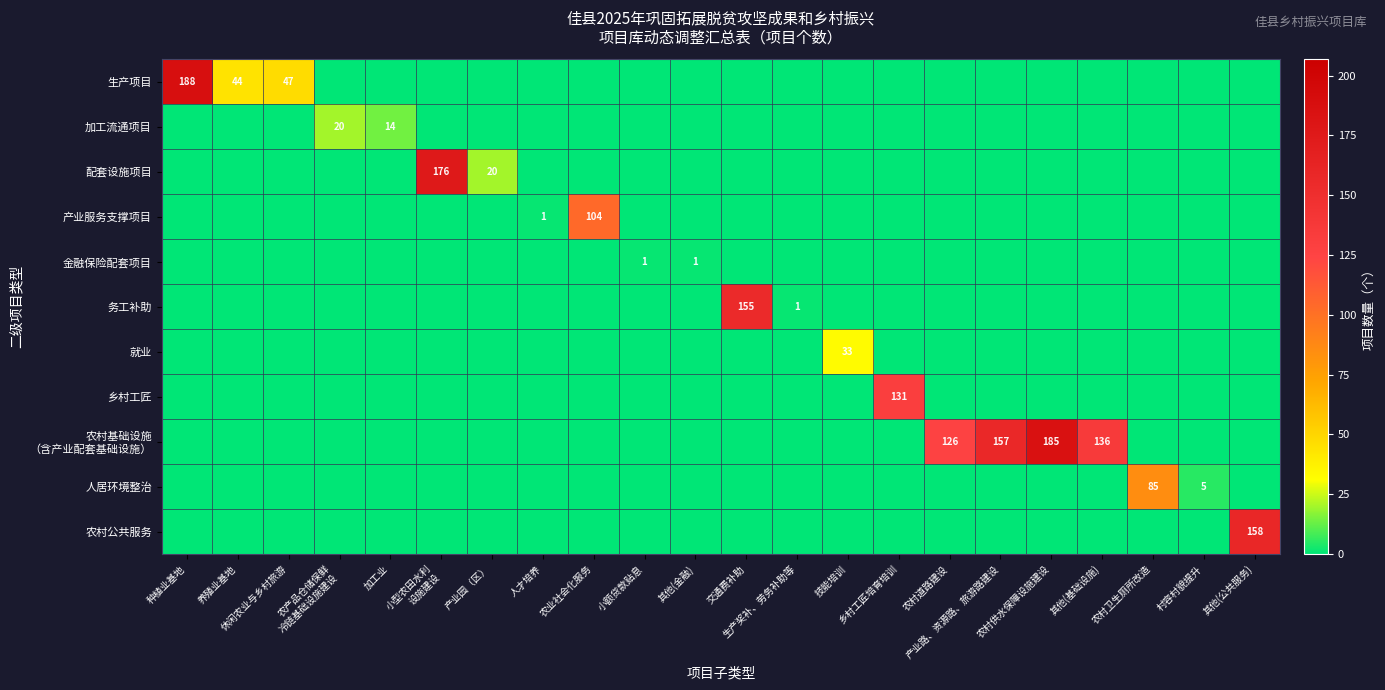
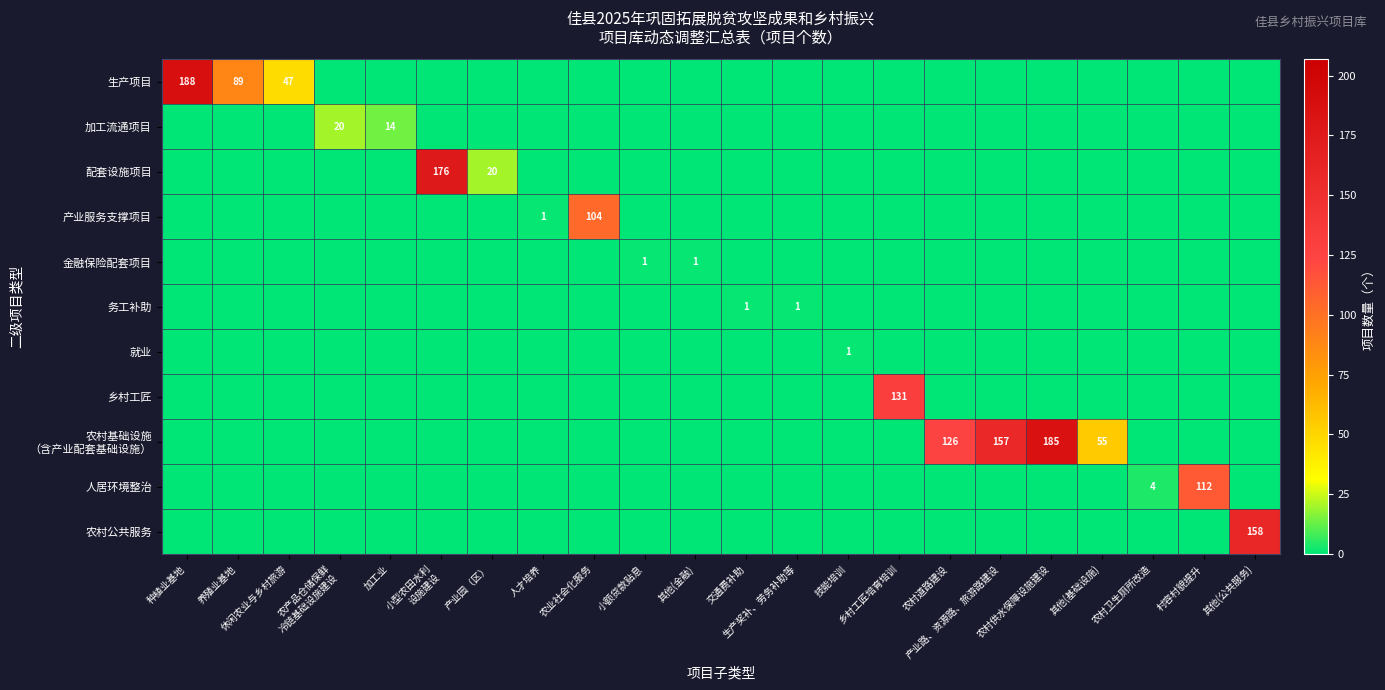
  {
    "生产项目": {
      "种植业基地": 188,
-     "养殖业基地": 44,
+     "养殖业基地": 89,
      "休闲农业与乡村旅游": 47
    },
    "加工流通项目": {
      "农产品仓储保鲜 冷链基础设施建设": 20,
      "加工业": 14
    },
    "配套设施项目": {
      "小型农田水利 设施建设": 176,
      "产业园（区）": 20
    },
    "产业服务支撑项目": {
      "人才培养": 1,
      "农业社会化服务": 104
    },
    "金融保险配套项目": {
      "小额贷款贴息": 1,
      "其他(金融)": 1
    },
    "务工补助": {
-     "交通费补助": 155,
+     "交通费补助": 1,
      "生产奖补、劳务补助等": 1
    },
    "就业": {
-     "技能培训": 33
+     "技能培训": 1
    },
    "乡村工匠": {
      "乡村工匠培育培训": 131
    },
    "农村基础设施 （含产业配套基础设施）": {
      "农村道路建设": 126,
      "产业路、资源路、旅游路建设": 157,
      "农村供水保障设施建设": 185,
-     "其他(基础设施)": 136
+     "其他(基础设施)": 55
    },
    "人居环境整治": {
-     "农村卫生厕所改造": 85,
-     "村容村貌提升": 5
+     "农村卫生厕所改造": 4,
+     "村容村貌提升": 112
    },
    "农村公共服务": {
      "其他(公共服务)": 158
    }
  }
